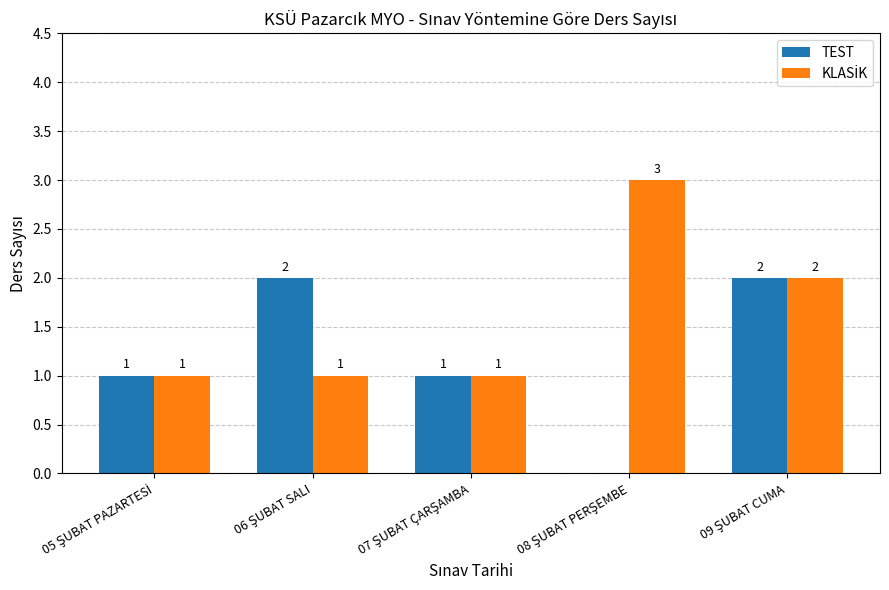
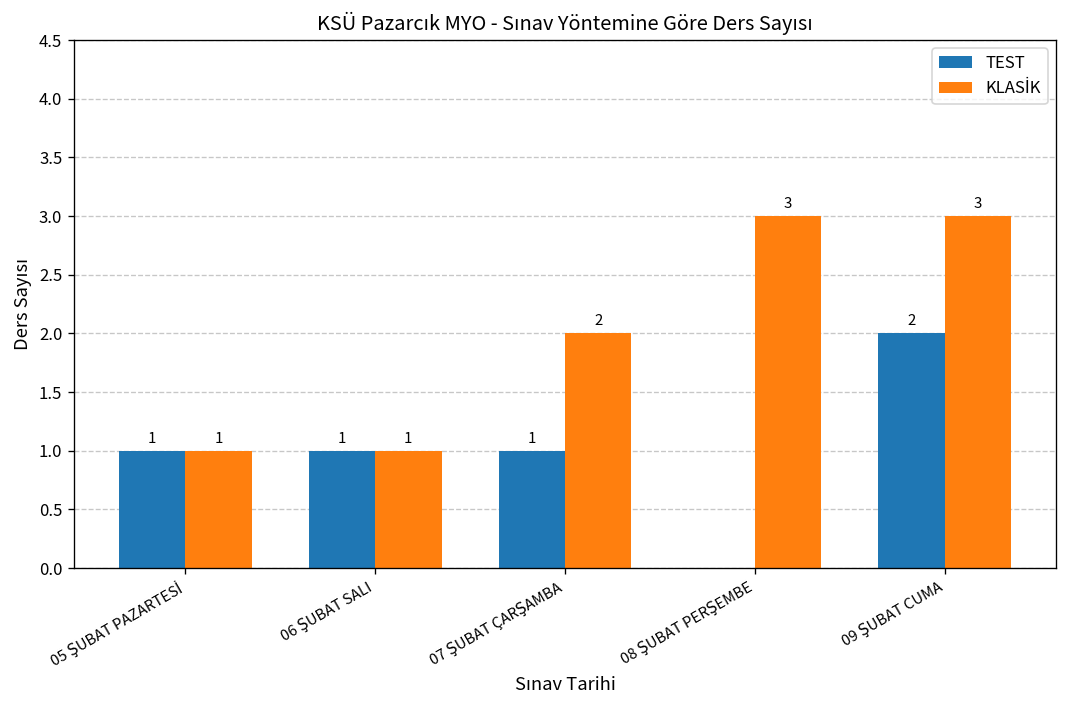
  {
    "TEST": {
      "05 ŞUBAT PAZARTESİ": 1,
-     "06 ŞUBAT SALI": 2,
+     "06 ŞUBAT SALI": 1,
      "07 ŞUBAT ÇARŞAMBA": 1,
      "09 ŞUBAT CUMA": 2
    },
    "KLASİK": {
      "05 ŞUBAT PAZARTESİ": 1,
      "06 ŞUBAT SALI": 1,
-     "07 ŞUBAT ÇARŞAMBA": 1,
+     "07 ŞUBAT ÇARŞAMBA": 2,
      "08 ŞUBAT PERŞEMBE": 3,
-     "09 ŞUBAT CUMA": 2
+     "09 ŞUBAT CUMA": 3
    }
  }
